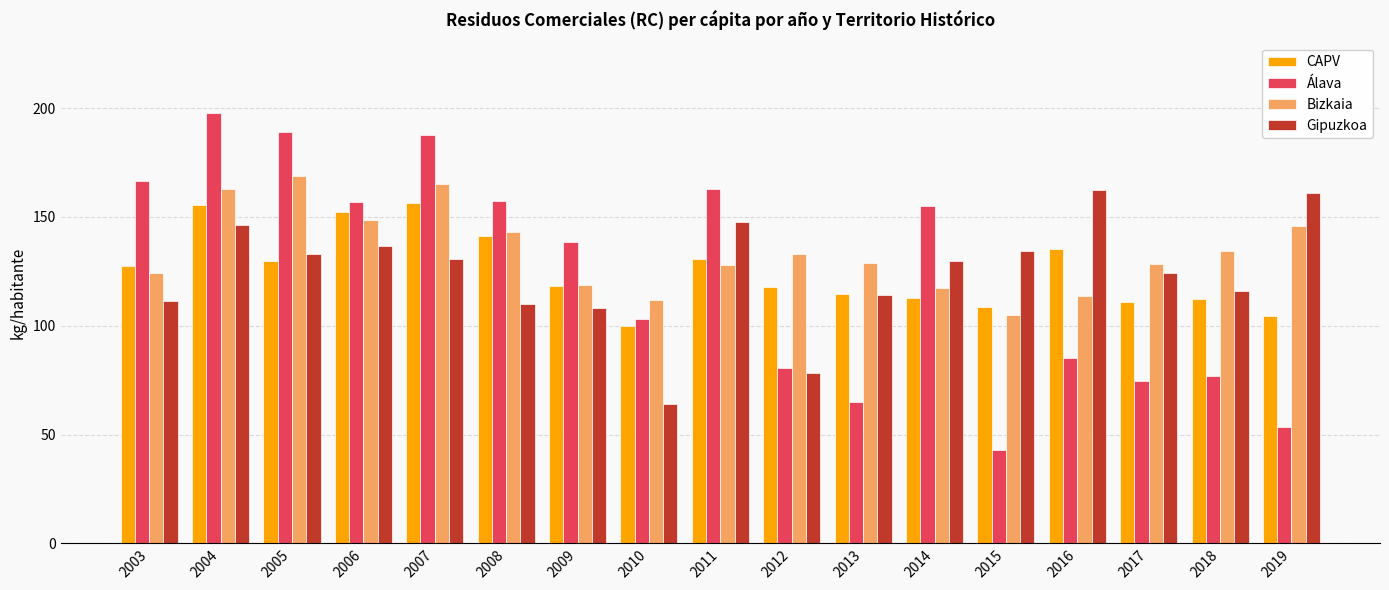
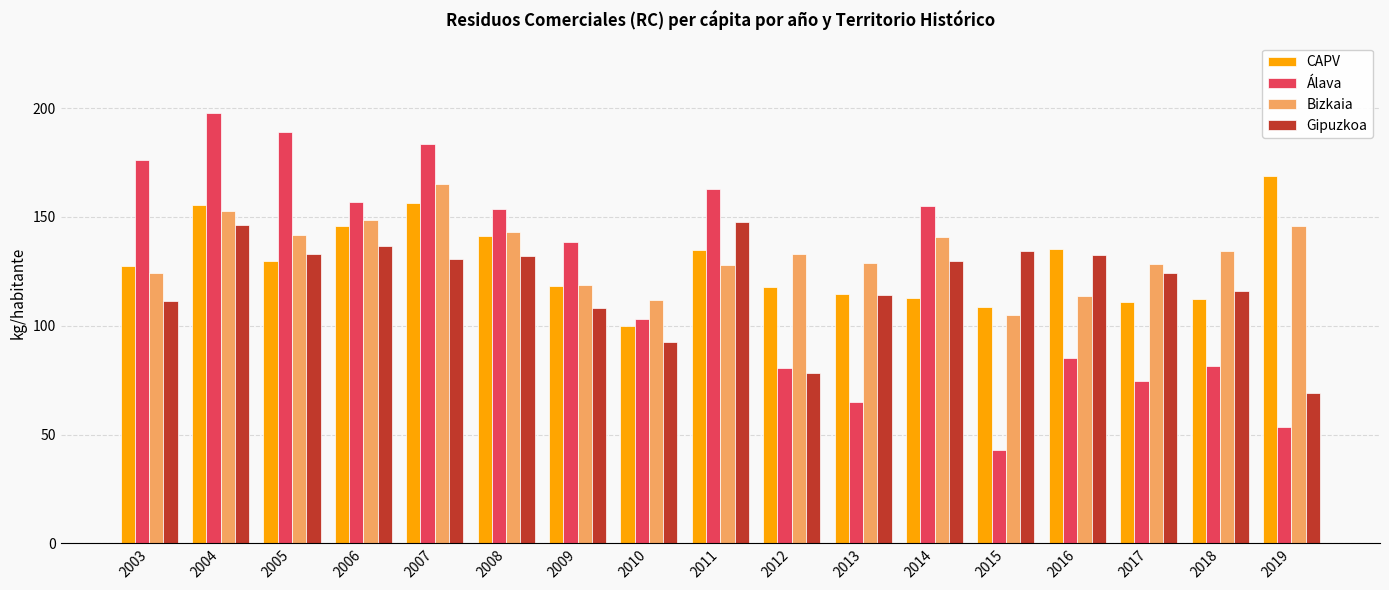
  {
    "CAPV": {
      "2003": 127,
      "2004": 155,
      "2005": 130,
-     "2006": 152,
+     "2006": 146,
      "2007": 156,
      "2008": 141,
      "2009": 118,
      "2010": 100,
-     "2011": 131,
+     "2011": 135,
      "2012": 118,
      "2013": 114,
      "2014": 113,
      "2015": 109,
      "2016": 135,
      "2017": 111,
      "2018": 112,
-     "2019": 105
+     "2019": 169
    },
    "Álava": {
-     "2003": 167,
+     "2003": 176,
      "2004": 198,
      "2005": 189,
      "2006": 157,
-     "2007": 188,
-     "2008": 158,
+     "2007": 183,
+     "2008": 154,
      "2009": 139,
      "2010": 103,
      "2011": 163,
      "2012": 81,
      "2013": 65,
      "2014": 155,
      "2015": 43,
      "2016": 85,
      "2017": 75,
-     "2018": 77,
+     "2018": 81,
      "2019": 53
    },
    "Bizkaia": {
      "2003": 124,
-     "2004": 163,
-     "2005": 169,
+     "2004": 153,
+     "2005": 142,
      "2006": 148,
      "2007": 165,
      "2008": 143,
      "2009": 119,
      "2010": 112,
      "2011": 128,
      "2012": 133,
      "2013": 129,
-     "2014": 117,
+     "2014": 141,
      "2015": 105,
      "2016": 113,
      "2017": 128,
      "2018": 134,
      "2019": 146
    },
    "Gipuzkoa": {
      "2003": 111,
      "2004": 146,
      "2005": 133,
      "2006": 137,
      "2007": 130,
-     "2008": 110,
+     "2008": 132,
      "2009": 108,
-     "2010": 64,
+     "2010": 93,
      "2011": 148,
      "2012": 78,
      "2013": 114,
      "2014": 130,
      "2015": 134,
-     "2016": 162,
+     "2016": 133,
      "2017": 124,
      "2018": 116,
-     "2019": 161
+     "2019": 69
    }
  }
